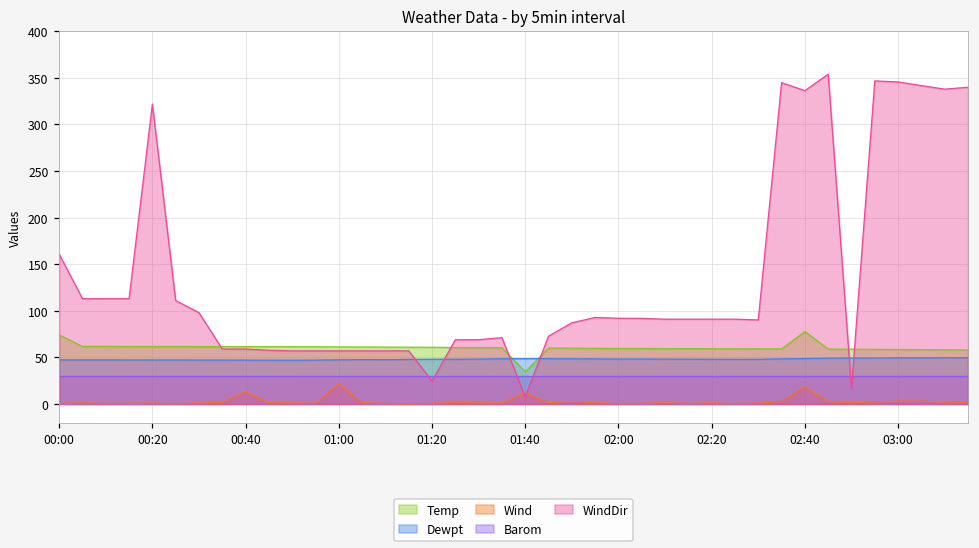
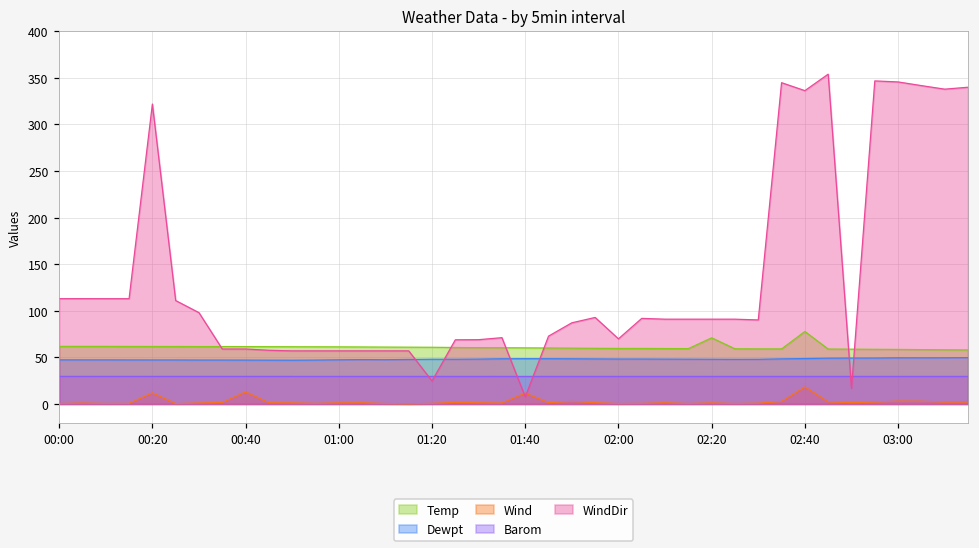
  {
    "Temp": {
-     "00:00": 70,
+     "00:00": 60,
      "00:20": 60,
      "01:00": 60,
      "01:20": 60,
-     "01:40": 30,
+     "01:40": 60,
      "02:00": 60,
-     "02:20": 60,
+     "02:20": 70,
      "02:40": 80,
      "03:00": 60
    },
    "Wind": {
      "00:00": 0,
-     "00:20": 0,
+     "00:20": 10,
      "00:40": 10,
-     "01:00": 20,
+     "01:00": 0,
      "01:20": 0,
      "01:40": 10,
      "02:00": 0,
      "02:20": 0,
      "02:40": 20,
      "03:00": 0
    },
    "WindDir": {
-     "00:00": 160,
+     "00:00": 110,
      "00:20": 320,
      "01:00": 60,
      "01:20": 20,
      "01:40": 10,
-     "02:00": 90,
+     "02:00": 70,
      "02:20": 90,
      "02:40": 340,
      "03:00": 350
    }
  }
